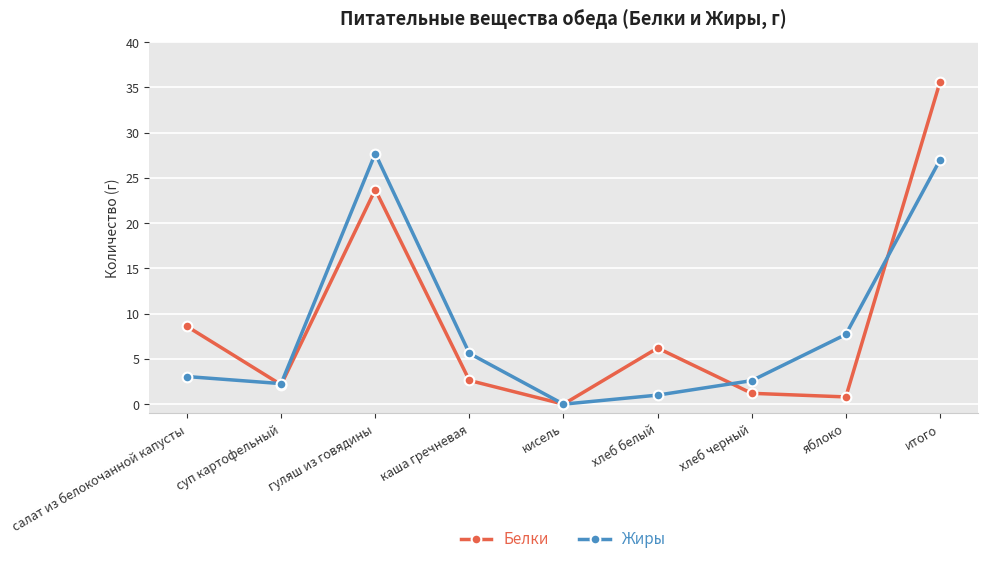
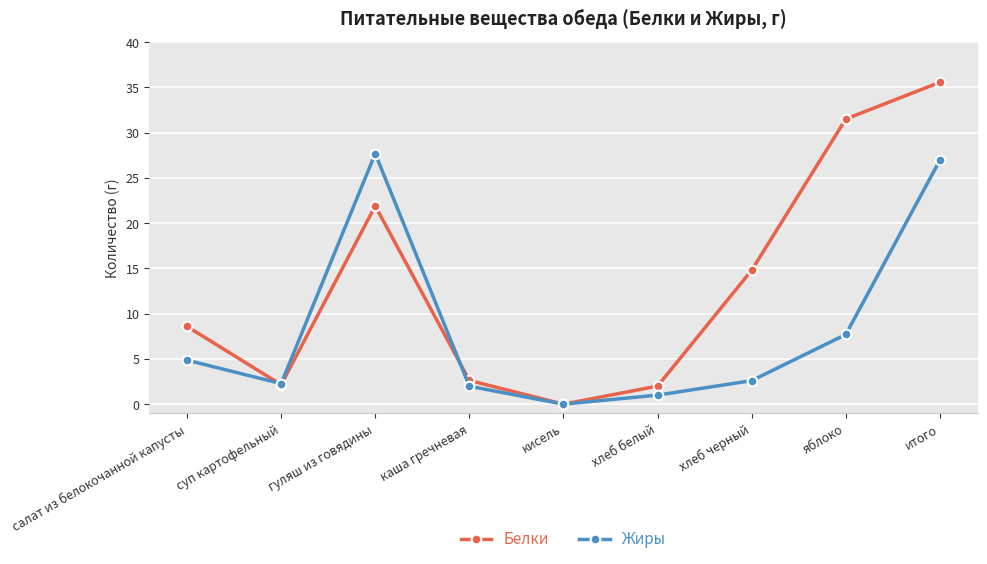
  {
    "Белки": {
      "салат из белокочанной капусты": 9,
-     "гуляш из говядины": 24,
+     "гуляш из говядины": 22,
      "каша гречневая": 3,
-     "хлеб белый": 6,
-     "хлеб черный": 1,
-     "яблоко": 1,
+     "хлеб белый": 2,
+     "хлеб черный": 15,
+     "яблоко": 32,
      "итого": 36
    },
    "Жиры": {
-     "салат из белокочанной капусты": 3,
+     "салат из белокочанной капусты": 5,
      "гуляш из говядины": 28,
-     "каша гречневая": 6,
+     "каша гречневая": 2,
      "хлеб белый": 1,
      "хлеб черный": 3,
      "яблоко": 8,
      "итого": 27
    }
  }
